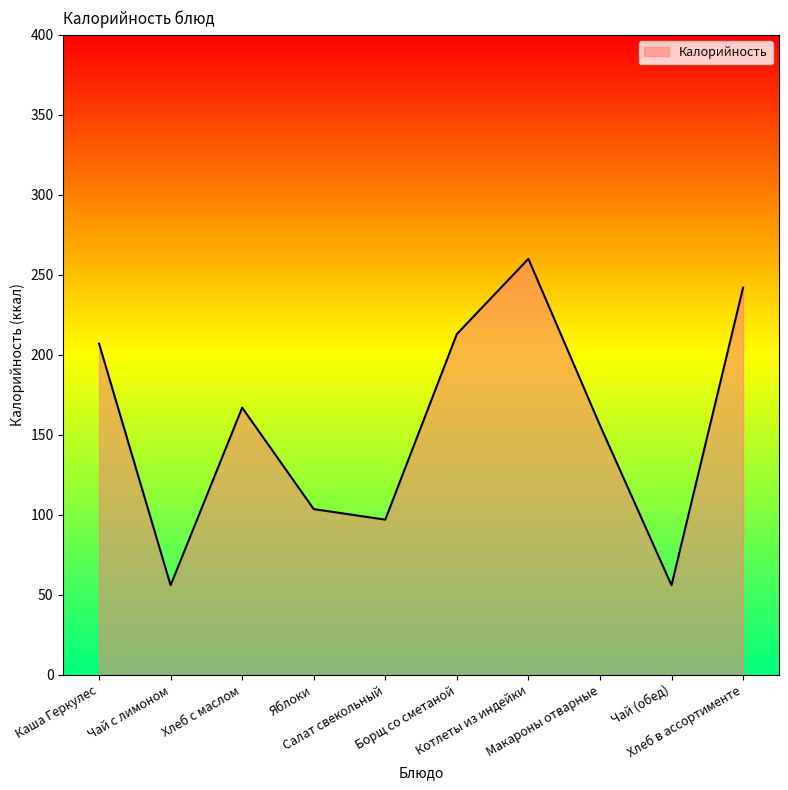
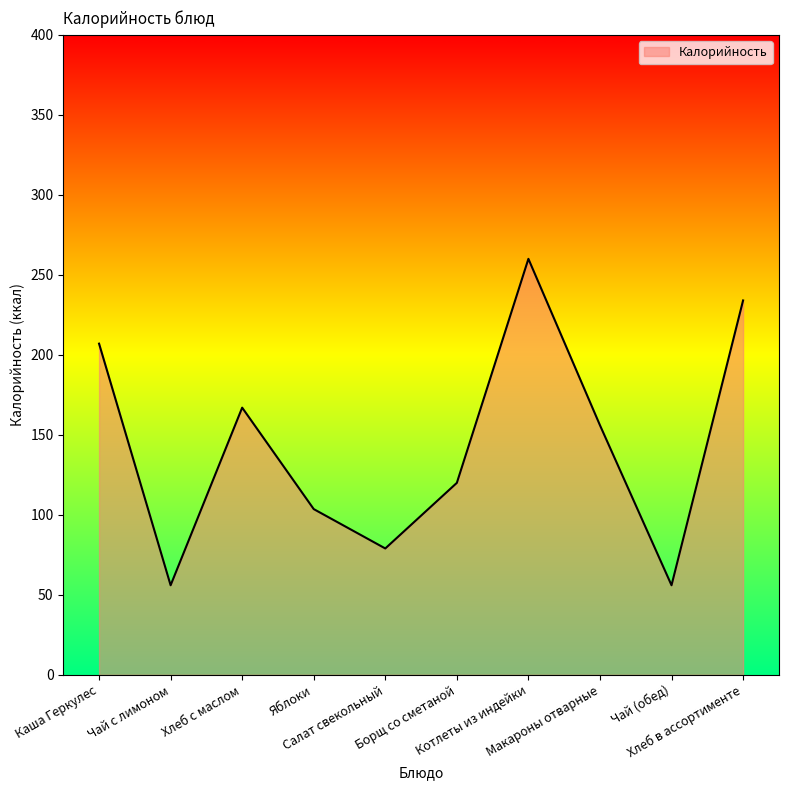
  {
    "Каша Геркулес": 207,
    "Чай с лимоном": 56,
    "Хлеб с маслом": 167,
    "Яблоки": 104,
-   "Салат свекольный": 97,
-   "Борщ со сметаной": 213,
+   "Салат свекольный": 79,
+   "Борщ со сметаной": 120,
    "Котлеты из индейки": 260,
    "Макароны отварные": 156,
    "Чай (обед)": 56,
-   "Хлеб в ассортименте": 242
+   "Хлеб в ассортименте": 234
  }
